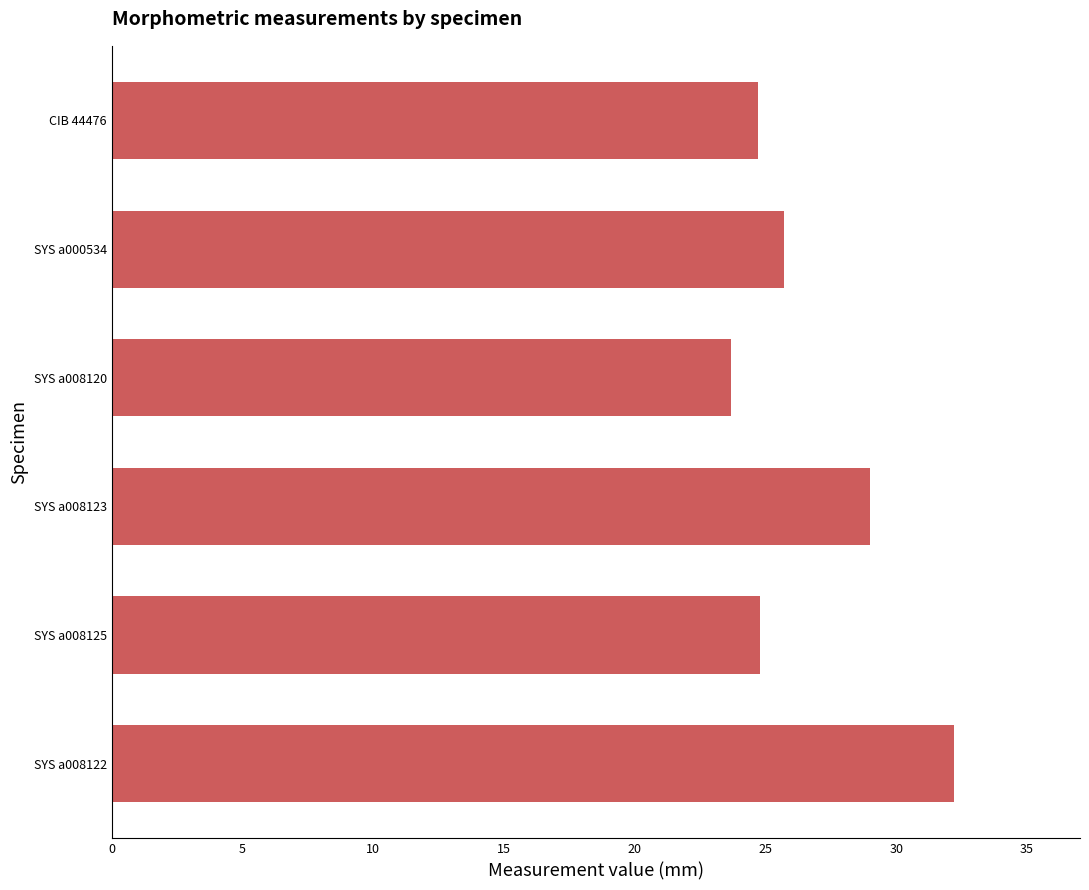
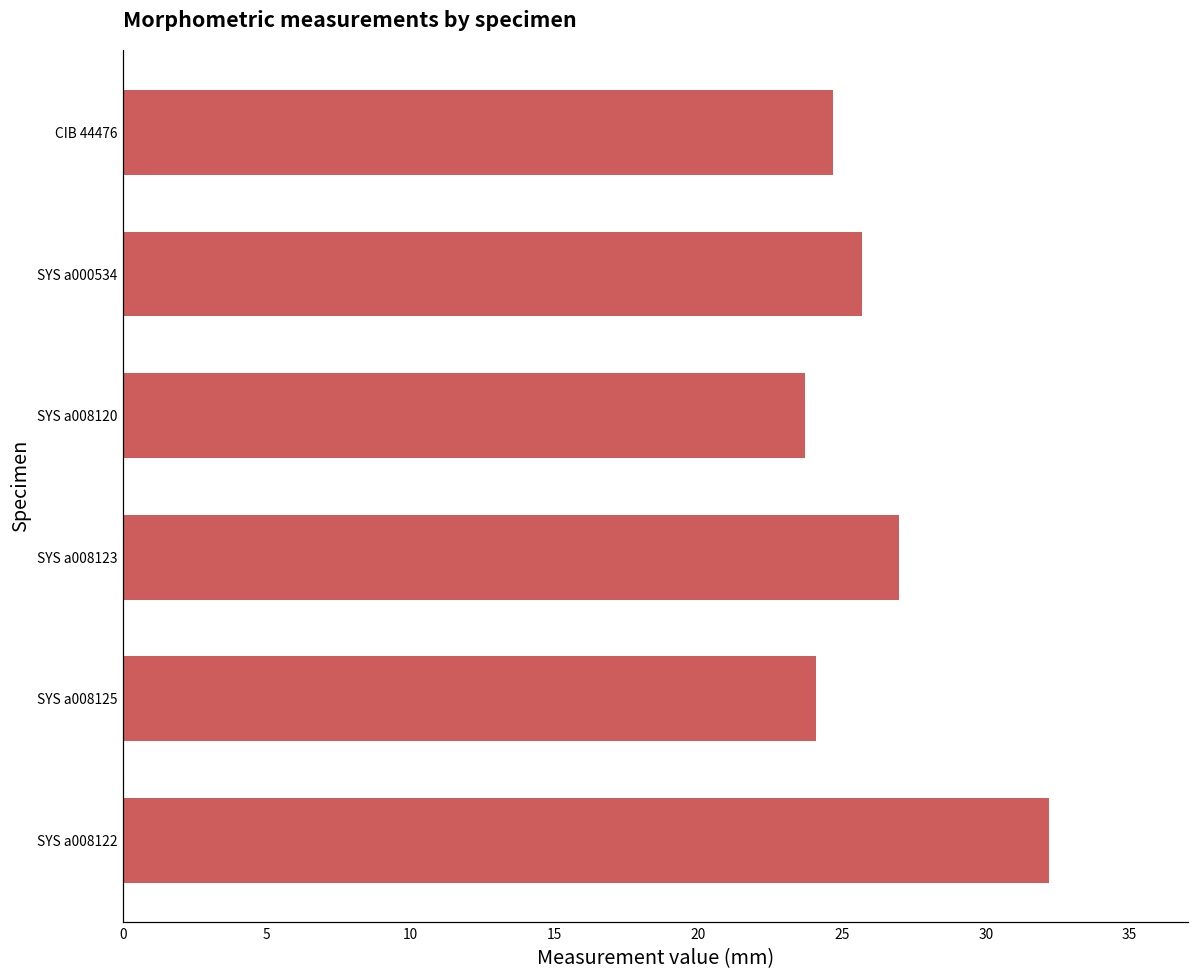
  {
    "CIB 44476": 24.7,
    "SYS a000534": 25.7,
    "SYS a008120": 23.7,
-   "SYS a008123": 29,
-   "SYS a008125": 24.8,
+   "SYS a008123": 27,
+   "SYS a008125": 24.1,
    "SYS a008122": 32.2
  }
